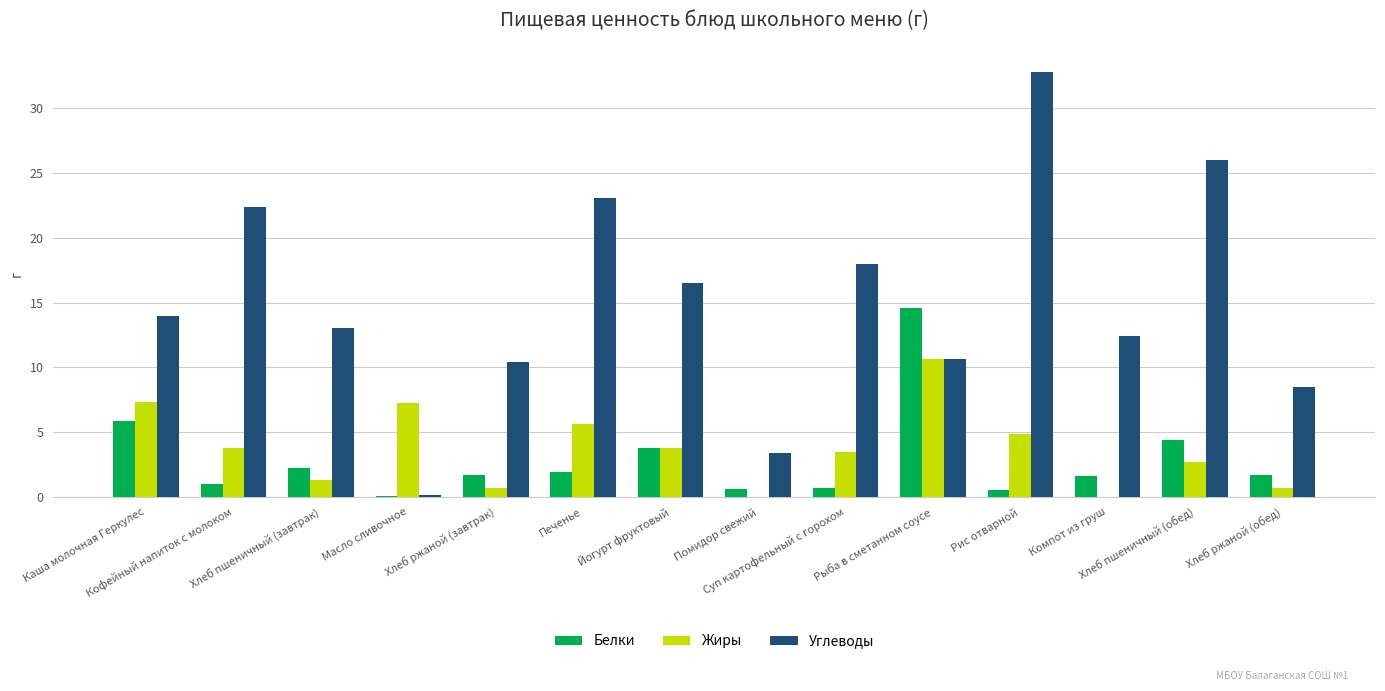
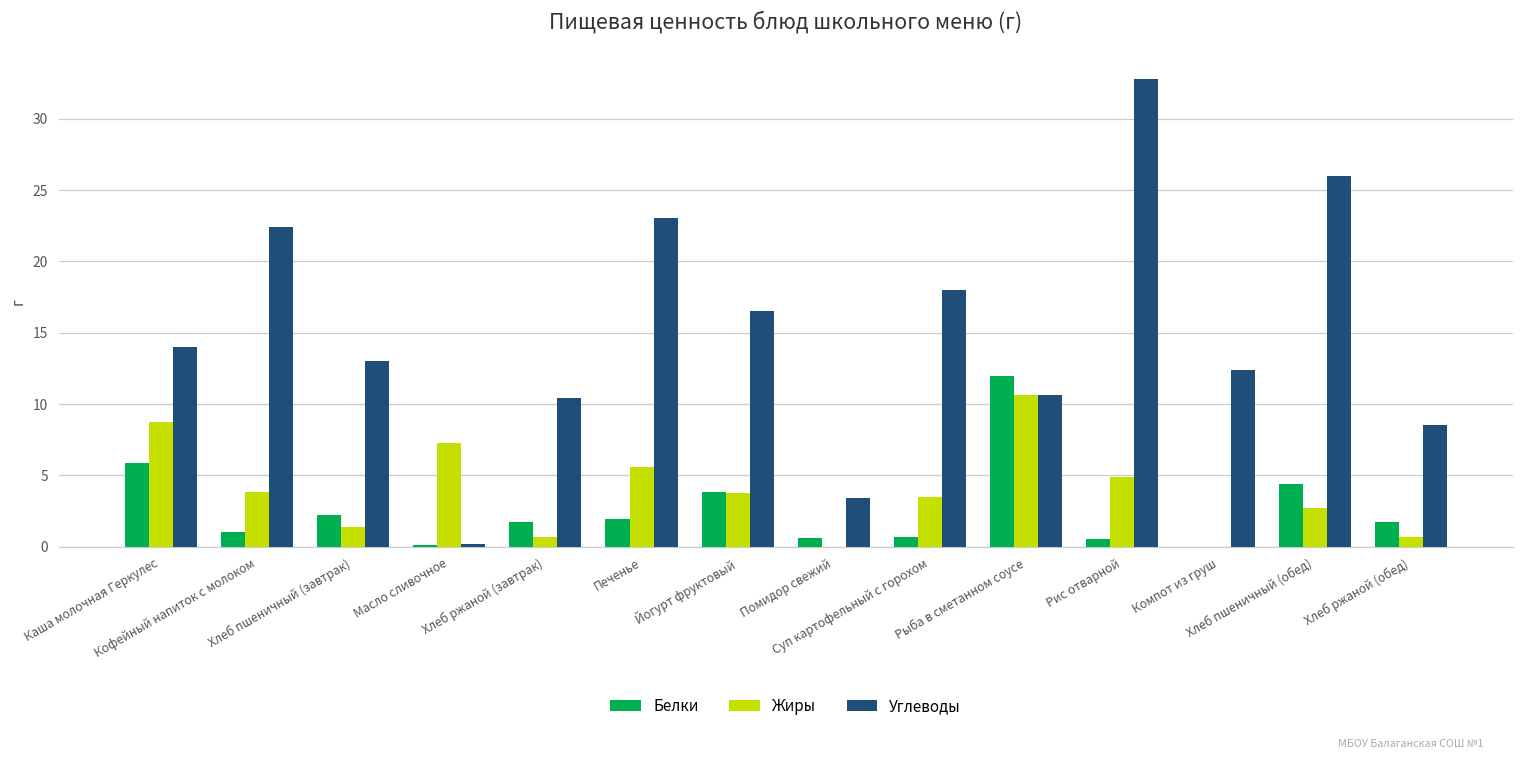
  {
    "Белки": {
      "Каша молочная Геркулес": 5.8,
      "Кофейный напиток с молоком": 1.0,
      "Хлеб пшеничный (завтрак)": 2.2,
      "Хлеб ржаной (завтрак)": 1.7,
      "Печенье": 2.0,
      "Йогурт фруктовый": 3.8,
      "Помидор свежий": 0.6,
      "Суп картофельный с горохом": 0.7,
-     "Рыба в сметанном соусе": 14.6,
+     "Рыба в сметанном соусе": 12.0,
      "Рис отварной": 0.5,
-     "Компот из груш": 1.6,
+     "Компот из груш": 0.0,
      "Хлеб пшеничный (обед)": 4.4,
      "Хлеб ржаной (обед)": 1.7
    },
    "Жиры": {
-     "Каша молочная Геркулес": 7.4,
+     "Каша молочная Геркулес": 8.8,
      "Кофейный напиток с молоком": 3.8,
      "Хлеб пшеничный (завтрак)": 1.4,
      "Масло сливочное": 7.3,
      "Хлеб ржаной (завтрак)": 0.7,
      "Печенье": 5.6,
      "Йогурт фруктовый": 3.8,
      "Помидор свежий": 0.0,
      "Суп картофельный с горохом": 3.5,
      "Рыба в сметанном соусе": 10.6,
      "Рис отварной": 4.9,
      "Компот из груш": 0.0,
      "Хлеб пшеничный (обед)": 2.7,
      "Хлеб ржаной (обед)": 0.7
    },
    "Углеводы": {
      "Каша молочная Геркулес": 14.0,
      "Кофейный напиток с молоком": 22.4,
      "Хлеб пшеничный (завтрак)": 13.1,
      "Хлеб ржаной (завтрак)": 10.4,
      "Печенье": 23.1,
      "Йогурт фруктовый": 16.5,
      "Помидор свежий": 3.4,
      "Суп картофельный с горохом": 18.0,
      "Рыба в сметанном соусе": 10.6,
      "Рис отварной": 32.8,
      "Компот из груш": 12.4,
      "Хлеб пшеничный (обед)": 26.0,
      "Хлеб ржаной (обед)": 8.5
    }
  }
